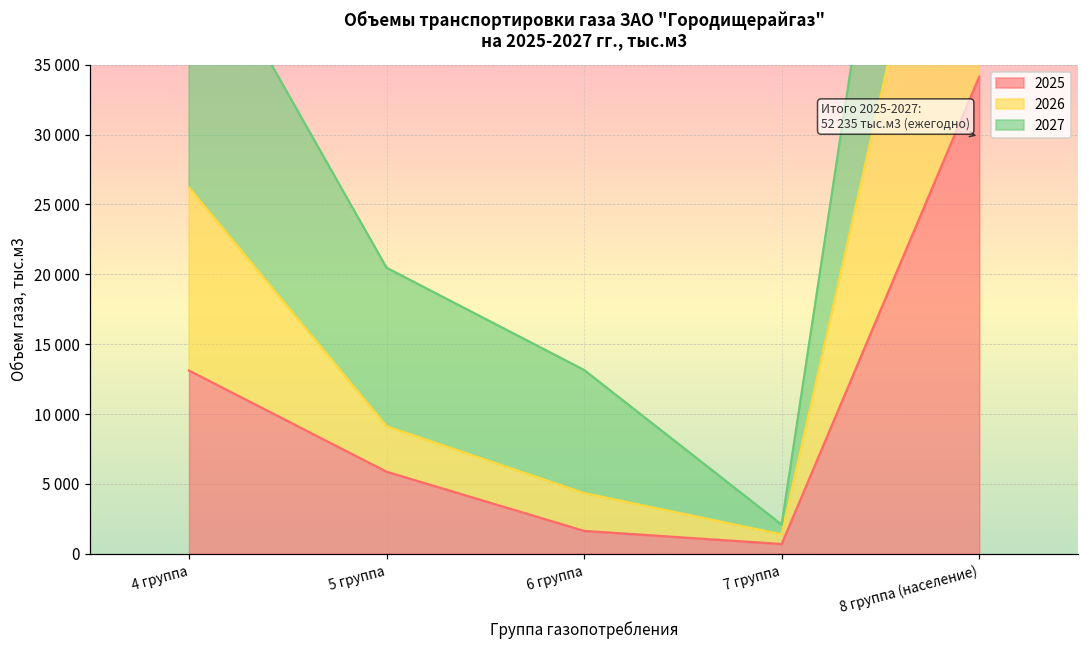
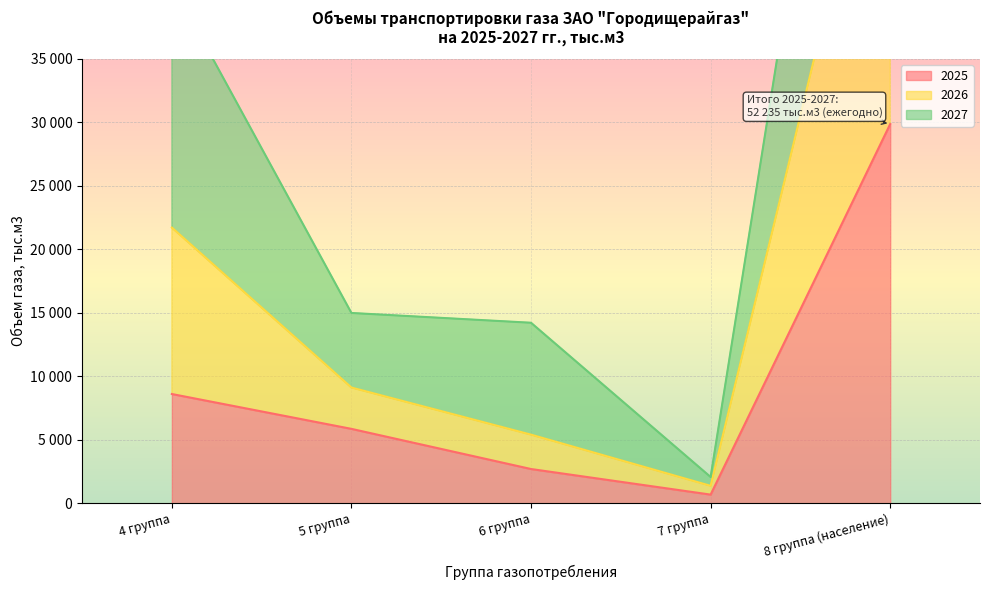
  {
    "2025": {
-     "4 группа": 13100,
+     "4 группа": 8600,
      "5 группа": 5900,
-     "6 группа": 1600,
+     "6 группа": 2700,
      "7 группа": 700,
-     "8 группа (население)": 34100
+     "8 группа (население)": 29900
    },
    "2026": {
      "4 группа": 13100,
      "5 группа": 3300,
      "6 группа": 2700,
      "7 группа": 700
    },
    "2027": {
-     "5 группа": 11300,
+     "5 группа": 5900,
      "6 группа": 8800,
      "7 группа": 700
    }
  }
